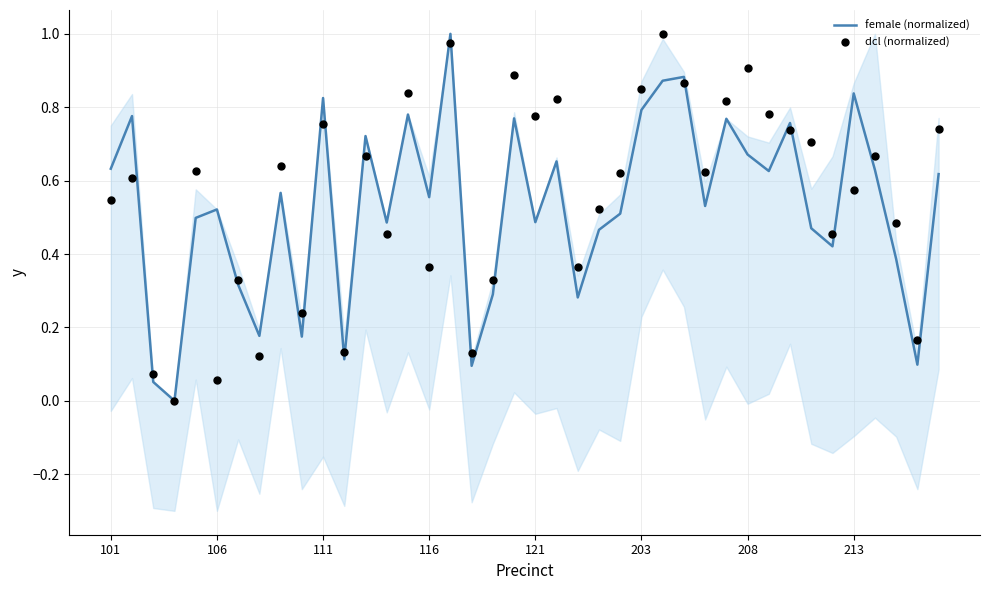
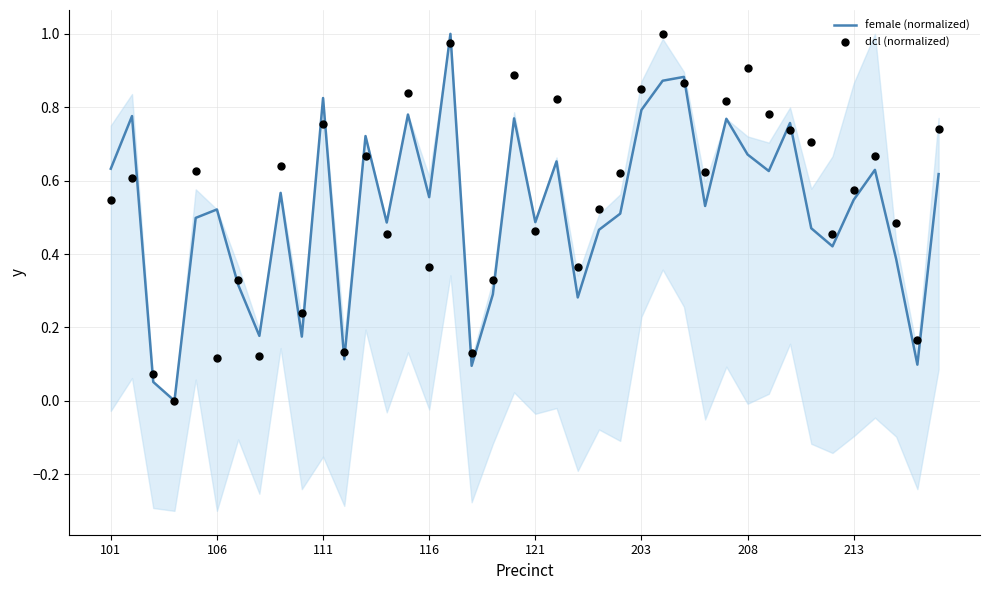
  {
    "female (normalized)": {
      "101": 0.63,
      "116": 0.55,
      "203": 0.79,
      "208": 0.67,
-     "213": 0.84
+     "213": 0.55
    },
    "dcl (normalized)": {
-     "106": 0.06,
-     "121": 0.78
+     "106": 0.12,
+     "121": 0.46
    }
  }
